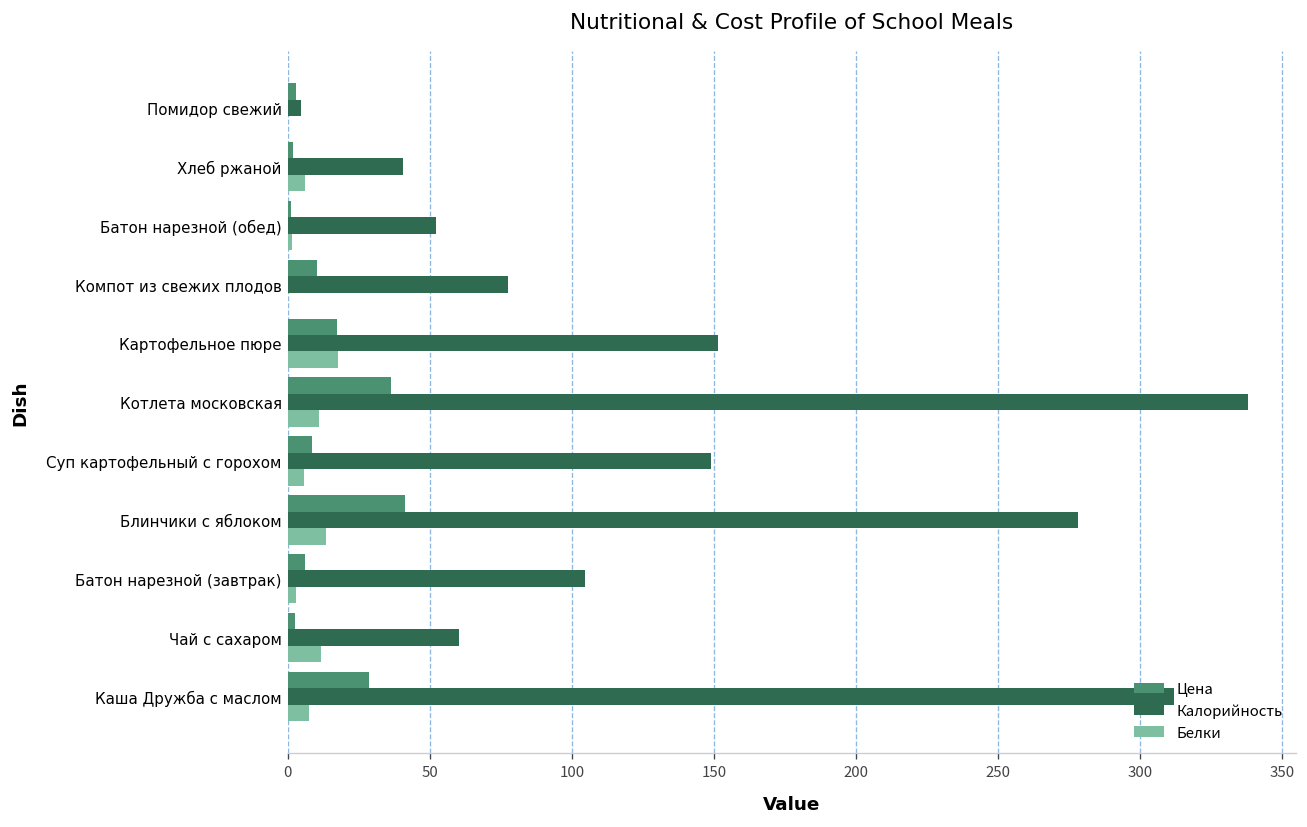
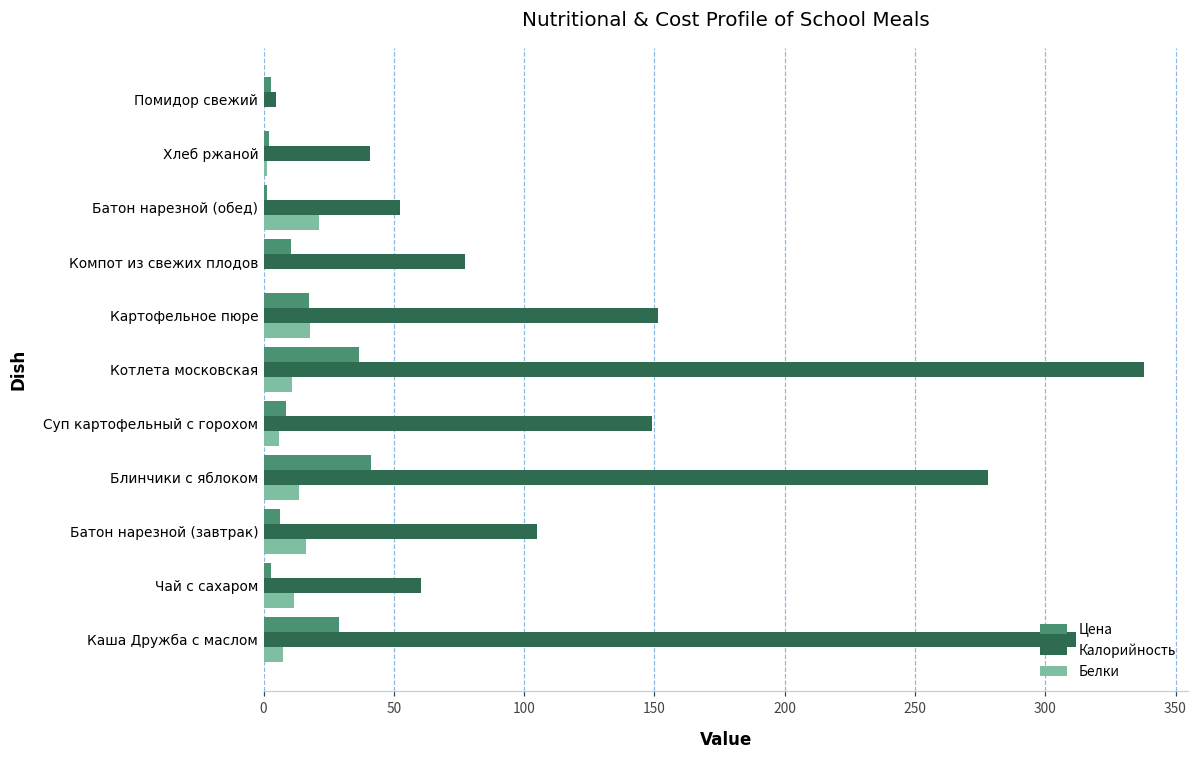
  {
    "Белки": {
-     "Хлеб ржаной": 6,
-     "Батон нарезной (обед)": 2,
+     "Хлеб ржаной": 1,
+     "Батон нарезной (обед)": 21,
      "Компот из свежих плодов": 0,
      "Картофельное пюре": 18,
      "Котлета московская": 11,
      "Суп картофельный с горохом": 6,
      "Блинчики с яблоком": 14,
-     "Батон нарезной (завтрак)": 3,
+     "Батон нарезной (завтрак)": 16,
      "Чай с сахаром": 12,
      "Каша Дружба с маслом": 7
    }
  }
